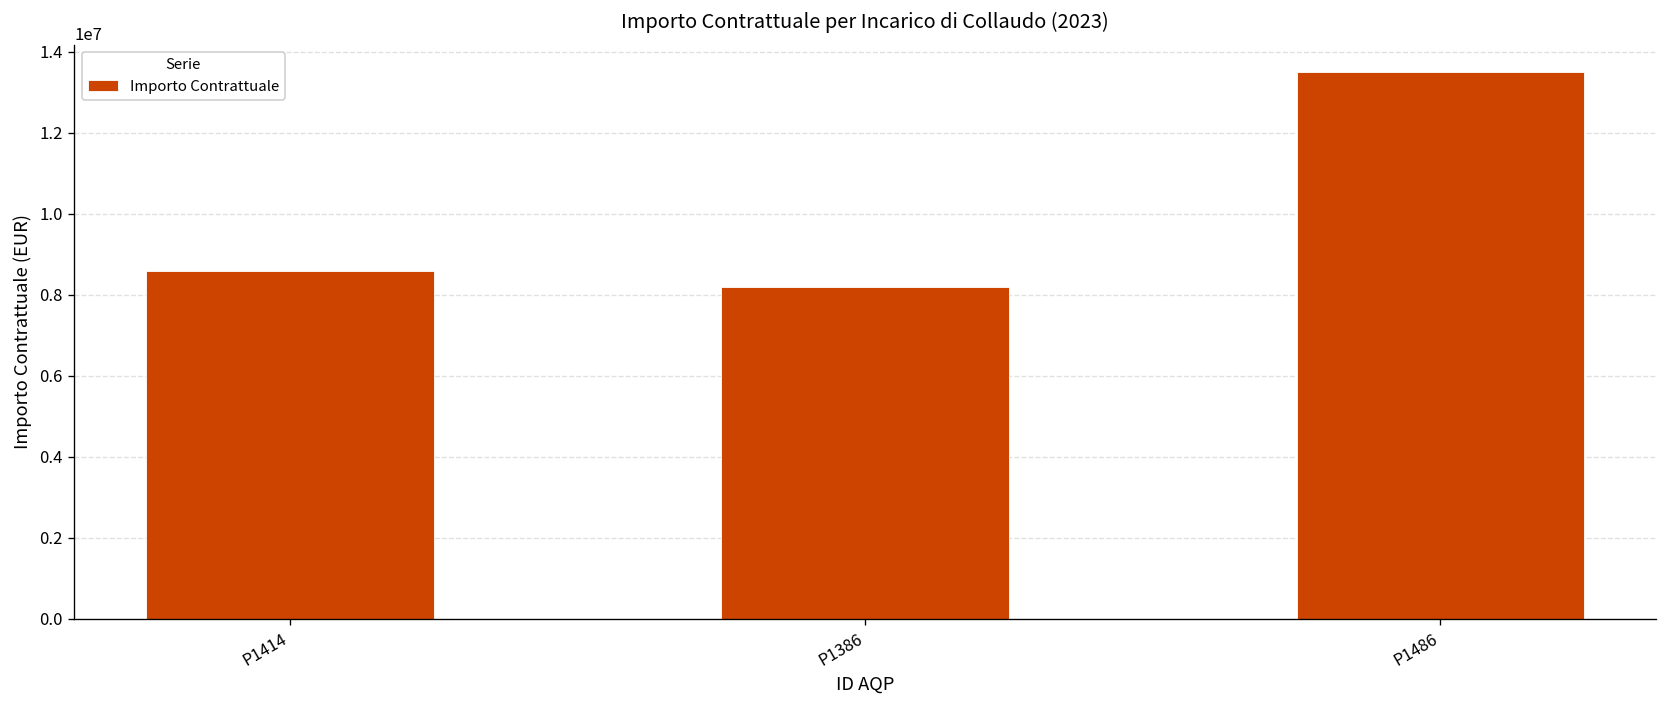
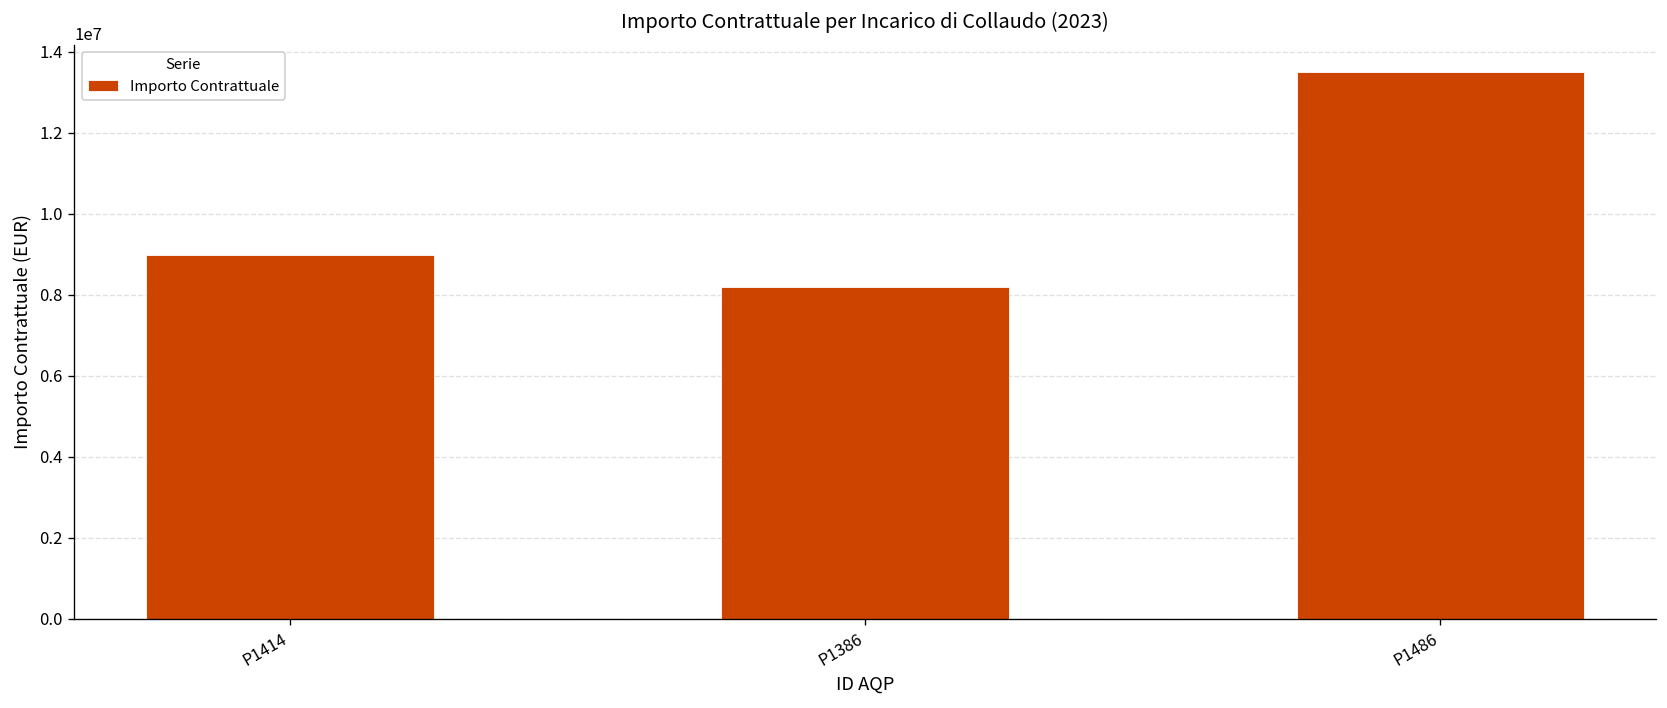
  {
-   "P1414": 8600000,
+   "P1414": 9000000,
    "P1386": 8200000,
    "P1486": 13500000
  }
